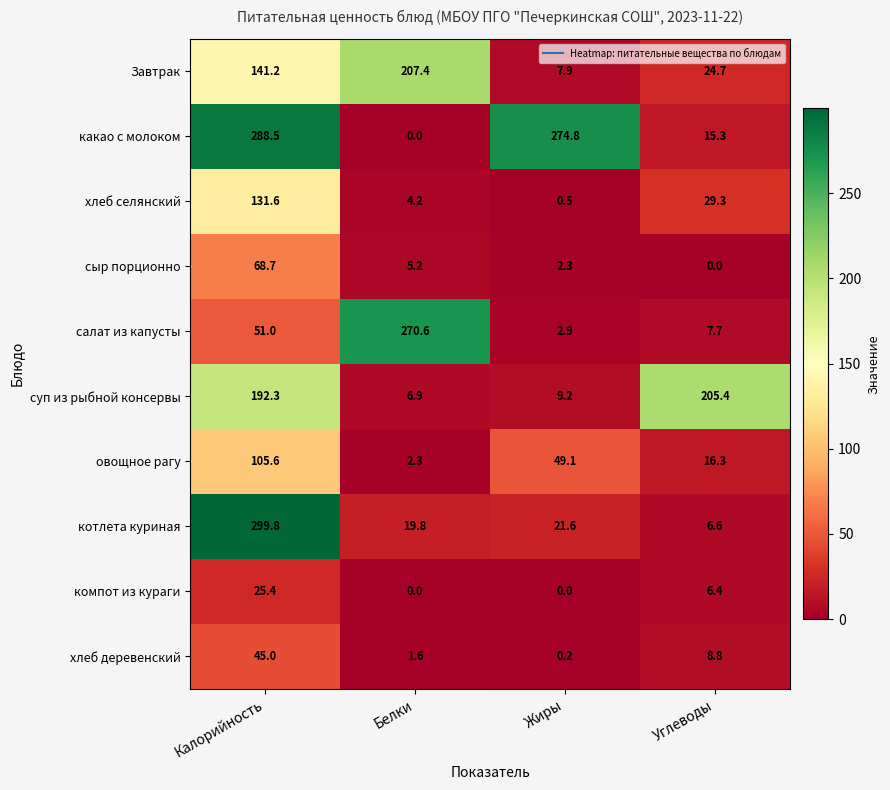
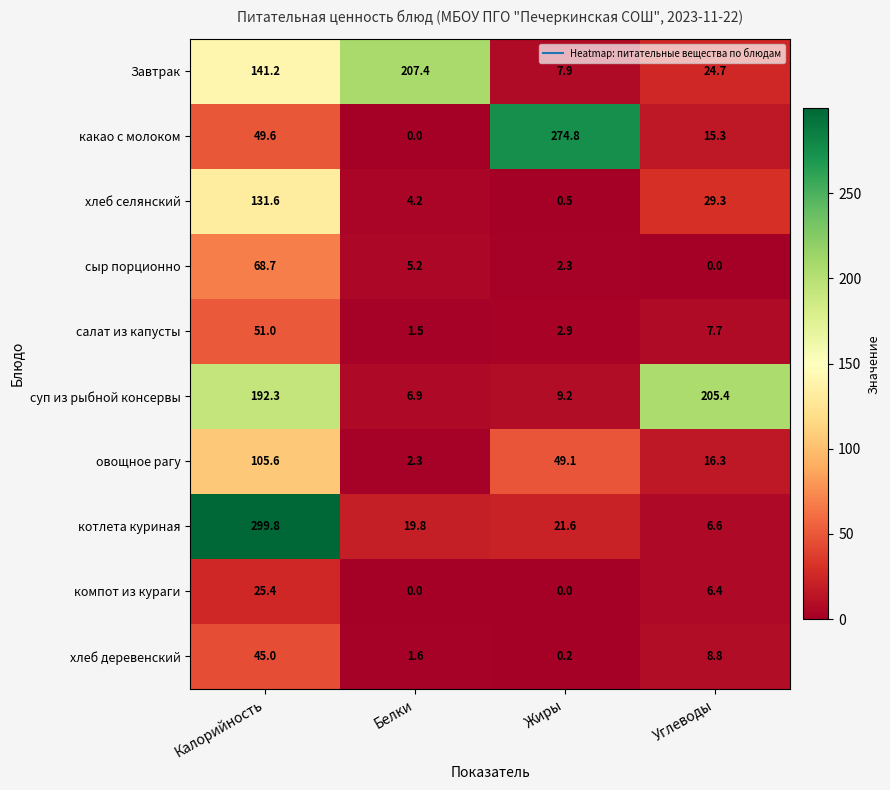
  {
    "Завтрак": {
      "Калорийность": 141.2,
      "Белки": 207.4,
      "Жиры": 7.9,
      "Углеводы": 24.7
    },
    "какао с молоком": {
-     "Калорийность": 288.5,
+     "Калорийность": 49.6,
      "Белки": 0.0,
      "Жиры": 274.8,
      "Углеводы": 15.3
    },
    "хлеб селянский": {
      "Калорийность": 131.6,
      "Белки": 4.2,
      "Жиры": 0.5,
      "Углеводы": 29.3
    },
    "сыр порционно": {
      "Калорийность": 68.7,
      "Белки": 5.2,
      "Жиры": 2.3,
      "Углеводы": 0.0
    },
    "салат из капусты": {
      "Калорийность": 51.0,
-     "Белки": 270.6,
+     "Белки": 1.5,
      "Жиры": 2.9,
      "Углеводы": 7.7
    },
    "суп из рыбной консервы": {
      "Калорийность": 192.3,
      "Белки": 6.9,
      "Жиры": 9.2,
      "Углеводы": 205.4
    },
    "овощное рагу": {
      "Калорийность": 105.6,
      "Белки": 2.3,
      "Жиры": 49.1,
      "Углеводы": 16.3
    },
    "котлета куриная": {
      "Калорийность": 299.8,
      "Белки": 19.8,
      "Жиры": 21.6,
      "Углеводы": 6.6
    },
    "компот из кураги": {
      "Калорийность": 25.4,
      "Белки": 0.0,
      "Жиры": 0.0,
      "Углеводы": 6.4
    },
    "хлеб деревенский": {
      "Калорийность": 45.0,
      "Белки": 1.6,
      "Жиры": 0.2,
      "Углеводы": 8.8
    }
  }
